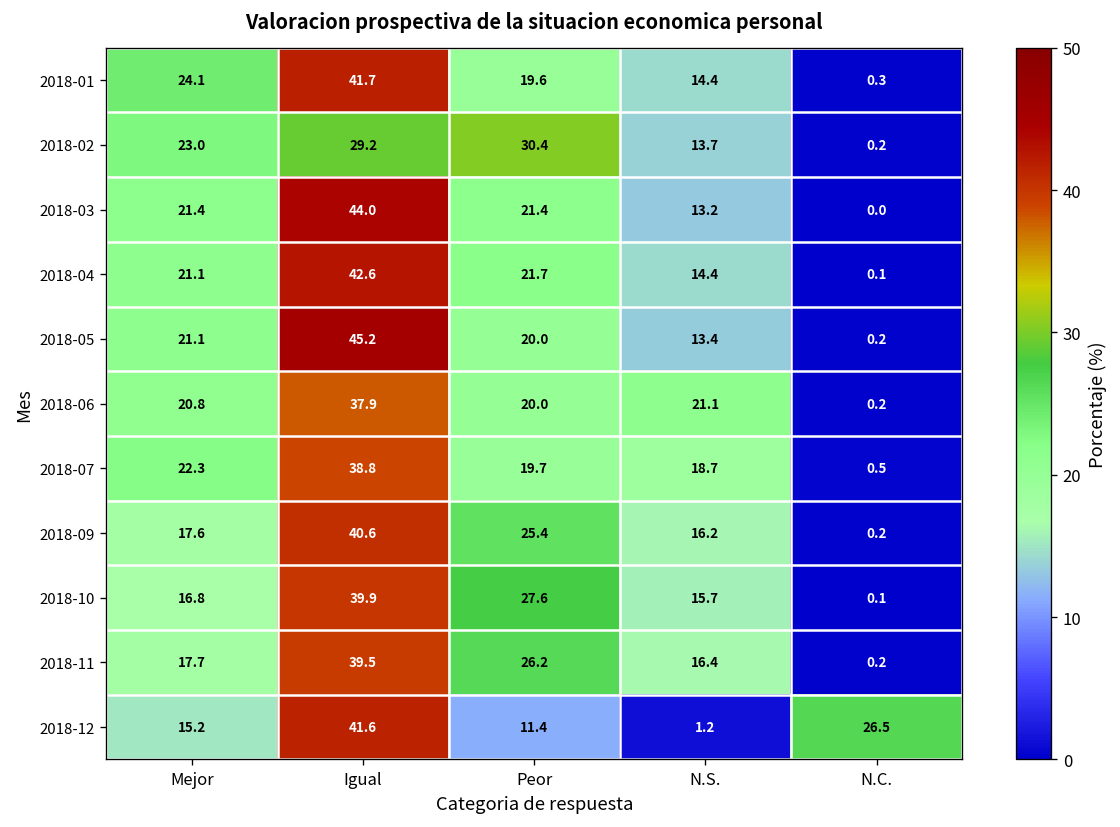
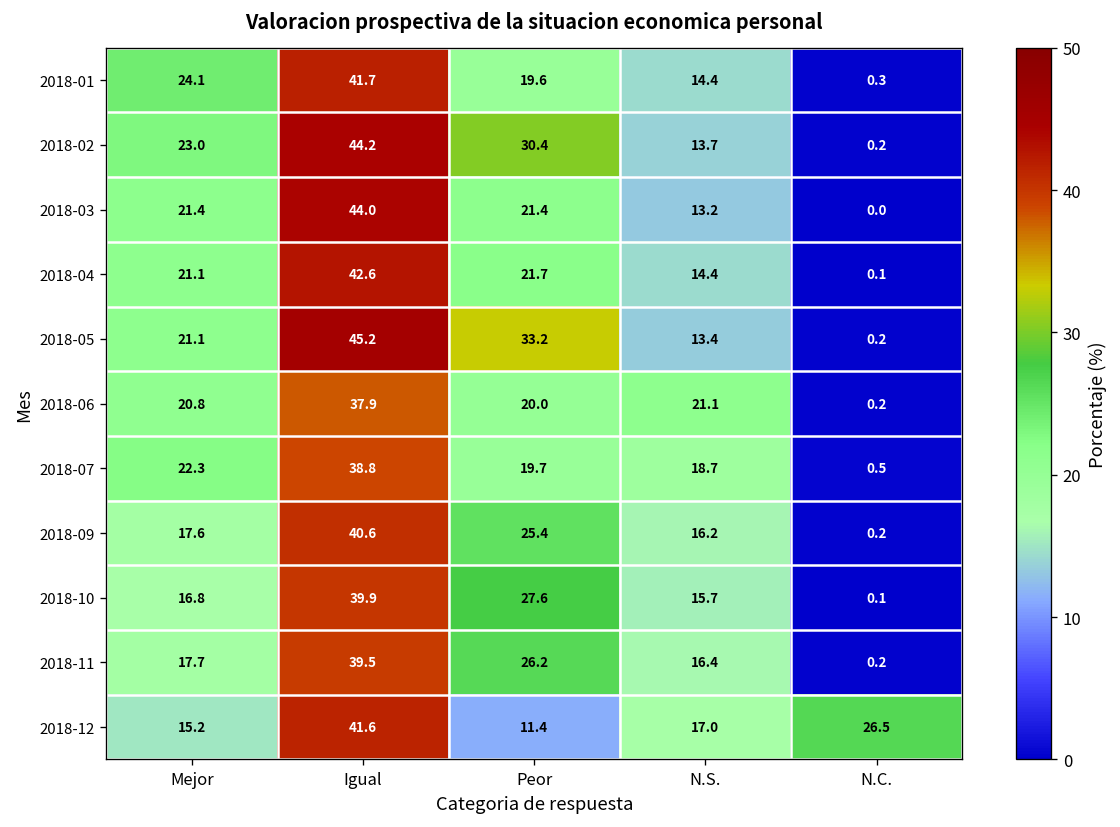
  {
    "2018-01": {
      "Mejor": 24.1,
      "Igual": 41.7,
      "Peor": 19.6,
      "N.S.": 14.4,
      "N.C.": 0.3
    },
    "2018-02": {
      "Mejor": 23.0,
-     "Igual": 29.2,
+     "Igual": 44.2,
      "Peor": 30.4,
      "N.S.": 13.7,
      "N.C.": 0.2
    },
    "2018-03": {
      "Mejor": 21.4,
      "Igual": 44.0,
      "Peor": 21.4,
      "N.S.": 13.2,
      "N.C.": 0.0
    },
    "2018-04": {
      "Mejor": 21.1,
      "Igual": 42.6,
      "Peor": 21.7,
      "N.S.": 14.4,
      "N.C.": 0.1
    },
    "2018-05": {
      "Mejor": 21.1,
      "Igual": 45.2,
-     "Peor": 20.0,
+     "Peor": 33.2,
      "N.S.": 13.4,
      "N.C.": 0.2
    },
    "2018-06": {
      "Mejor": 20.8,
      "Igual": 37.9,
      "Peor": 20.0,
      "N.S.": 21.1,
      "N.C.": 0.2
    },
    "2018-07": {
      "Mejor": 22.3,
      "Igual": 38.8,
      "Peor": 19.7,
      "N.S.": 18.7,
      "N.C.": 0.5
    },
    "2018-09": {
      "Mejor": 17.6,
      "Igual": 40.6,
      "Peor": 25.4,
      "N.S.": 16.2,
      "N.C.": 0.2
    },
    "2018-10": {
      "Mejor": 16.8,
      "Igual": 39.9,
      "Peor": 27.6,
      "N.S.": 15.7,
      "N.C.": 0.1
    },
    "2018-11": {
      "Mejor": 17.7,
      "Igual": 39.5,
      "Peor": 26.2,
      "N.S.": 16.4,
      "N.C.": 0.2
    },
    "2018-12": {
      "Mejor": 15.2,
      "Igual": 41.6,
      "Peor": 11.4,
-     "N.S.": 1.2,
+     "N.S.": 17.0,
      "N.C.": 26.5
    }
  }
